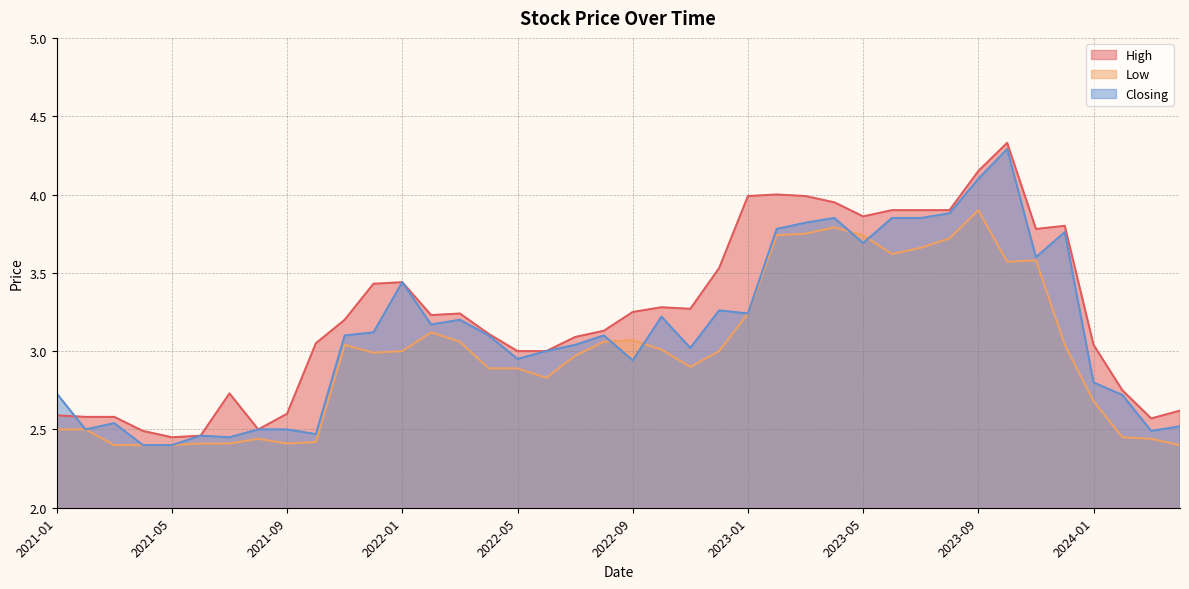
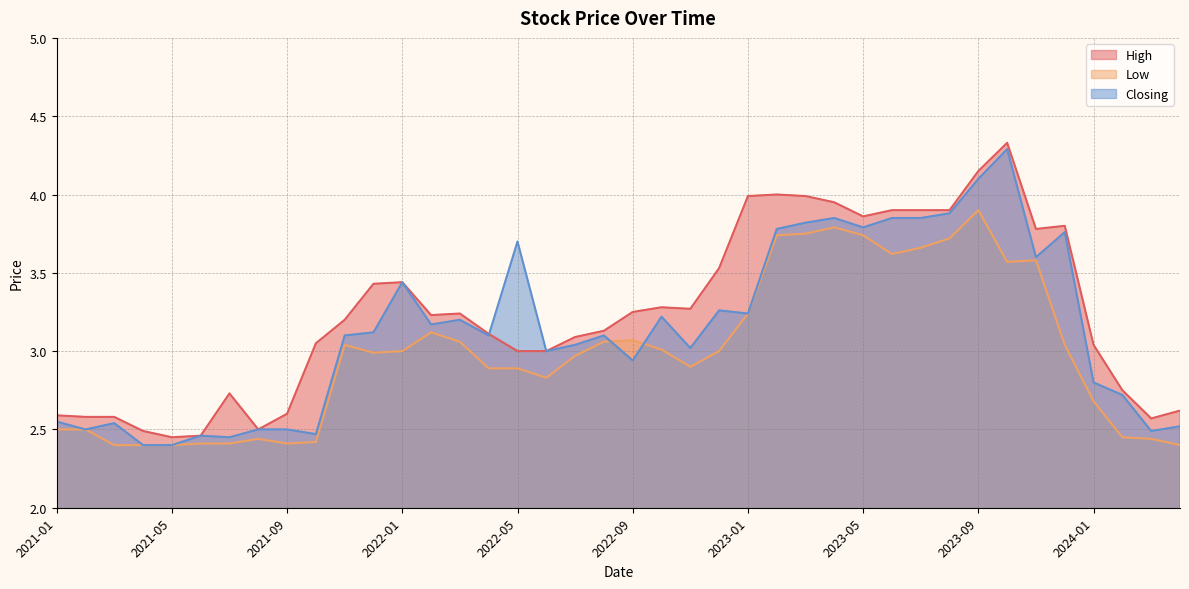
  {
    "Closing": {
-     "2021-01": 2.73,
+     "2021-01": 2.55,
      "2021-09": 2.50,
-     "2022-05": 2.95,
+     "2022-05": 3.70,
      "2022-09": 2.94,
-     "2023-05": 3.69,
+     "2023-05": 3.79,
      "2023-09": 4.10,
      "2024-01": 2.80
    }
  }
